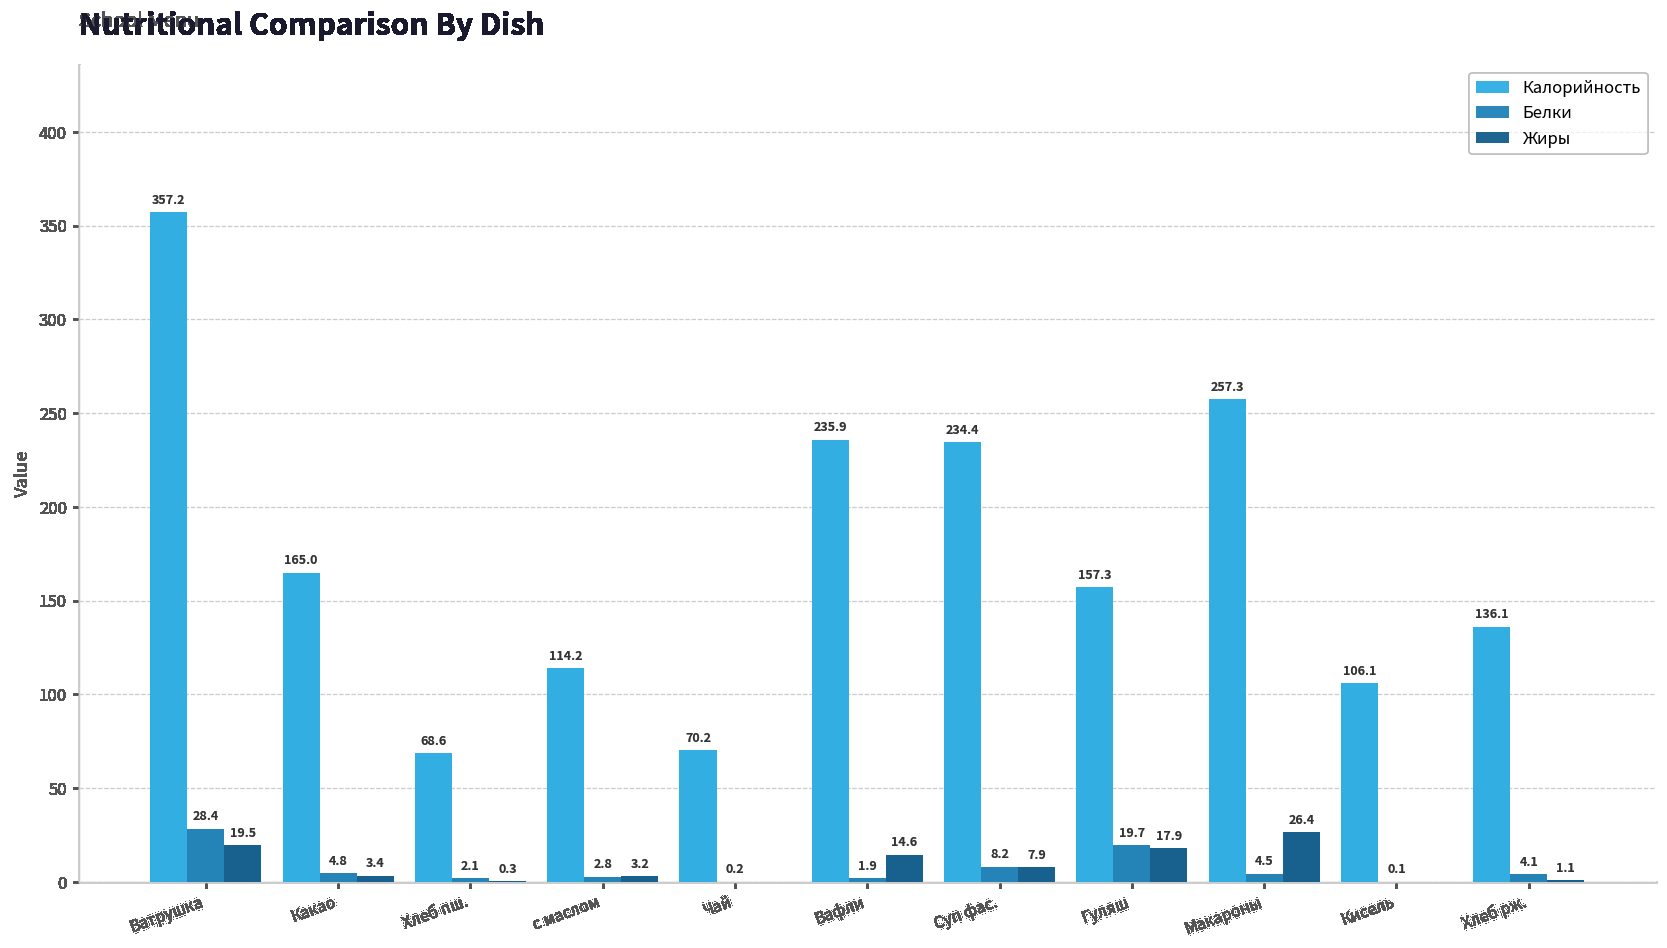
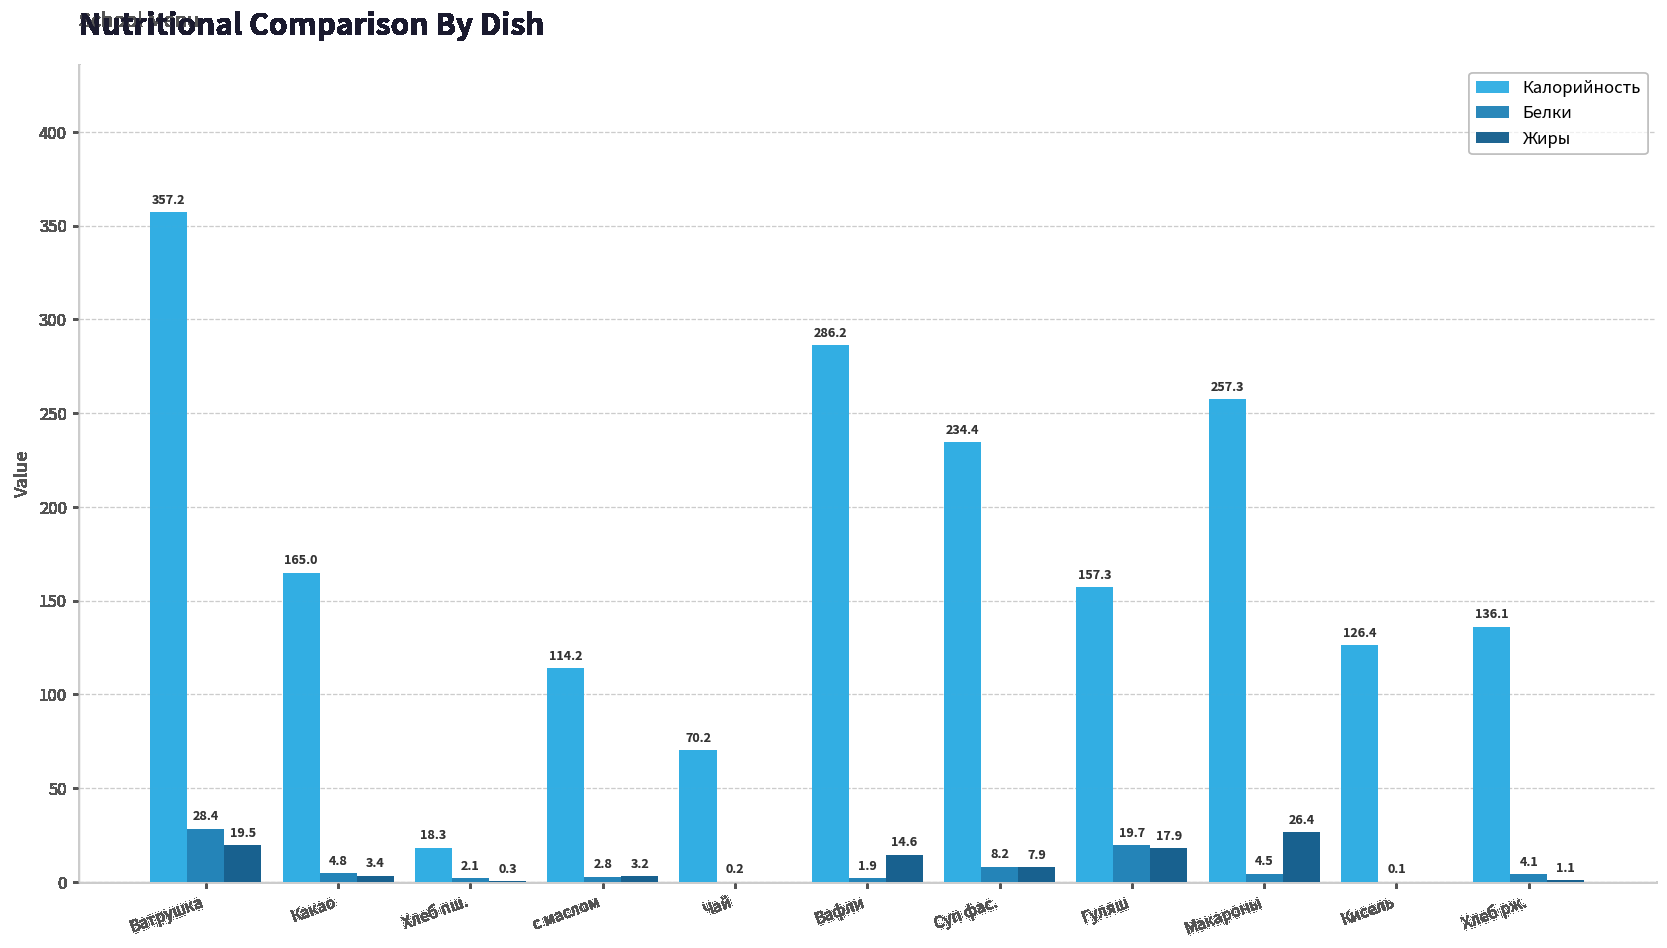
  {
    "Калорийность": {
      "Ватрушка": 357.2,
      "Какао": 165.0,
-     "Хлеб пш.": 68.6,
+     "Хлеб пш.": 18.3,
      "с маслом": 114.2,
      "Чай": 70.2,
-     "Вафли": 235.9,
+     "Вафли": 286.2,
      "Суп фас.": 234.4,
      "Гуляш": 157.3,
      "Макароны": 257.3,
-     "Кисель": 106.1,
+     "Кисель": 126.4,
      "Хлеб рж.": 136.1
    }
  }
